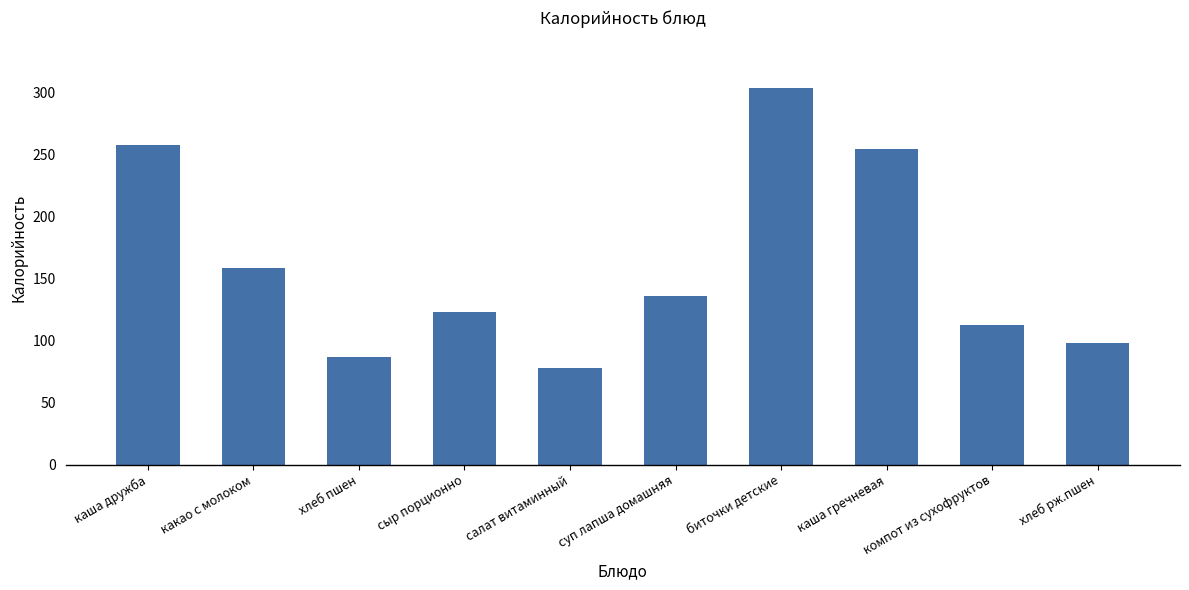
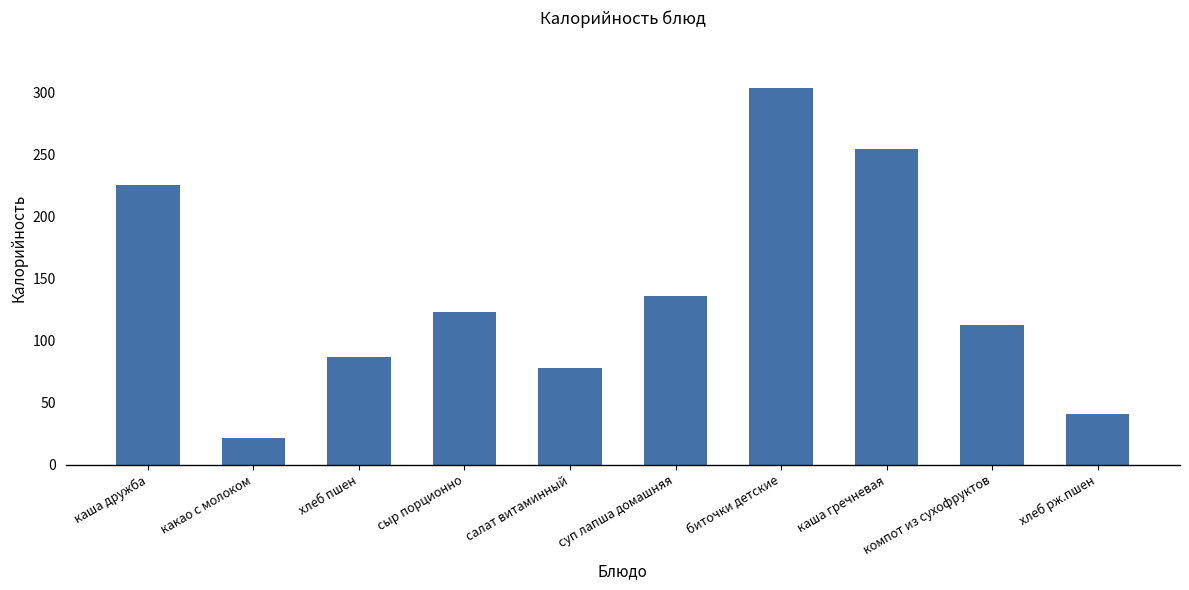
  {
-   "каша дружба": 258,
-   "какао с молоком": 158,
+   "каша дружба": 226,
+   "какао с молоком": 21,
    "хлеб пшен": 87,
    "сыр порционно": 123,
    "салат витаминный": 78,
    "суп лапша домашняя": 136,
    "биточки детские": 303,
    "каша гречневая": 254,
    "компот из сухофруктов": 112,
-   "хлеб рж.пшен": 98
+   "хлеб рж.пшен": 41
  }
